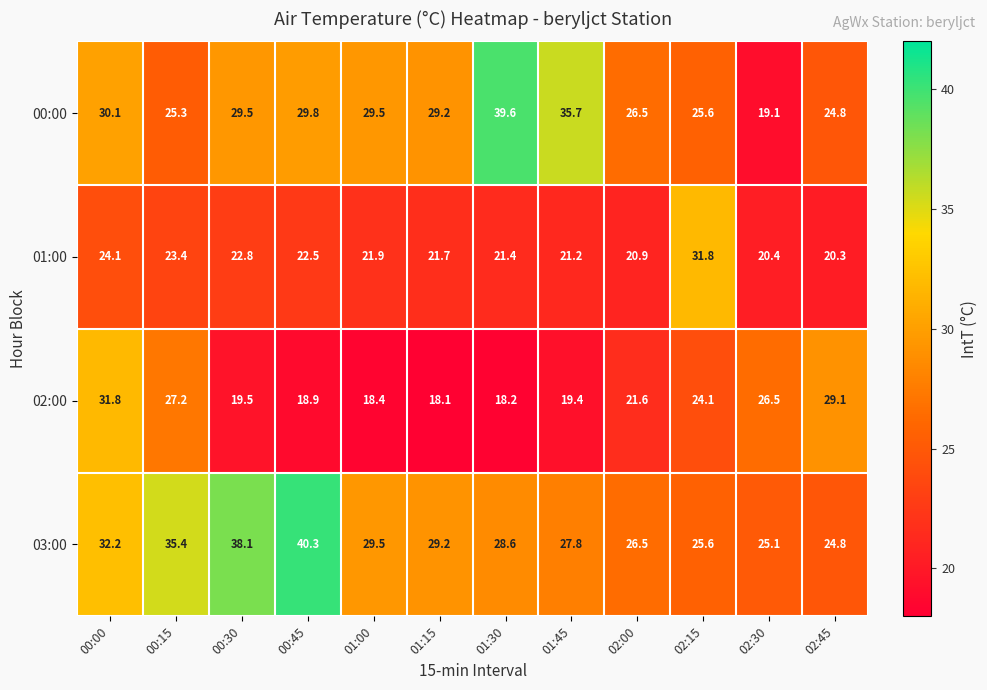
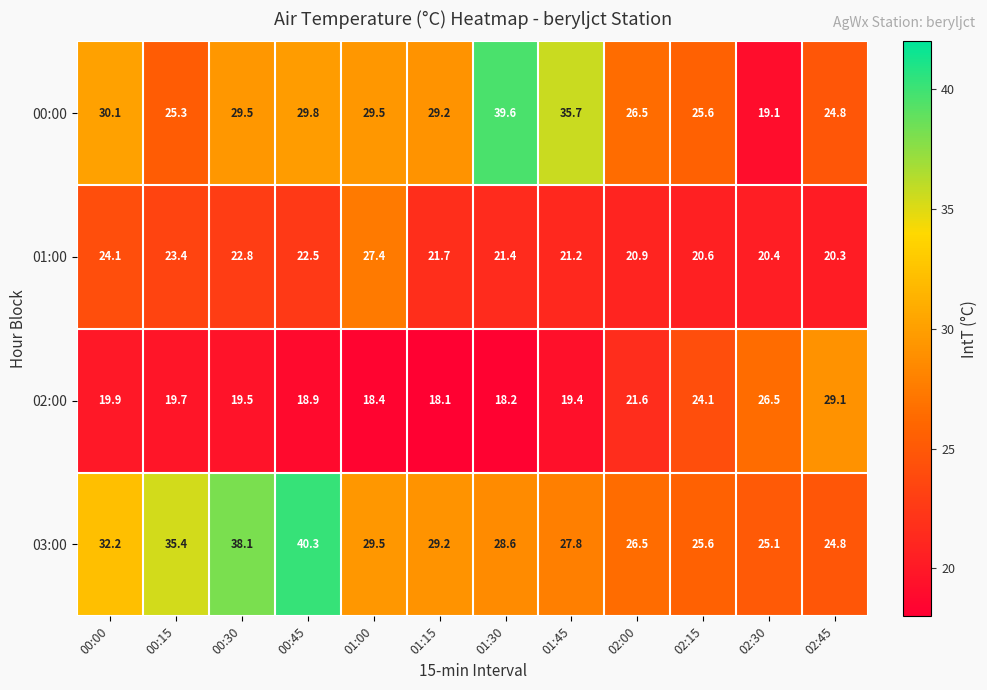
  {
    "00:00": {
      "00:00": 30.1,
      "00:15": 25.3,
      "00:30": 29.5,
      "00:45": 29.8,
      "01:00": 29.5,
      "01:15": 29.2,
      "01:30": 39.6,
      "01:45": 35.7,
      "02:00": 26.5,
      "02:15": 25.6,
      "02:30": 19.1,
      "02:45": 24.8
    },
    "01:00": {
      "00:00": 24.1,
      "00:15": 23.4,
      "00:30": 22.8,
      "00:45": 22.5,
-     "01:00": 21.9,
+     "01:00": 27.4,
      "01:15": 21.7,
      "01:30": 21.4,
      "01:45": 21.2,
      "02:00": 20.9,
-     "02:15": 31.8,
+     "02:15": 20.6,
      "02:30": 20.4,
      "02:45": 20.3
    },
    "02:00": {
-     "00:00": 31.8,
-     "00:15": 27.2,
+     "00:00": 19.9,
+     "00:15": 19.7,
      "00:30": 19.5,
      "00:45": 18.9,
      "01:00": 18.4,
      "01:15": 18.1,
      "01:30": 18.2,
      "01:45": 19.4,
      "02:00": 21.6,
      "02:15": 24.1,
      "02:30": 26.5,
      "02:45": 29.1
    },
    "03:00": {
      "00:00": 32.2,
      "00:15": 35.4,
      "00:30": 38.1,
      "00:45": 40.3,
      "01:00": 29.5,
      "01:15": 29.2,
      "01:30": 28.6,
      "01:45": 27.8,
      "02:00": 26.5,
      "02:15": 25.6,
      "02:30": 25.1,
      "02:45": 24.8
    }
  }
